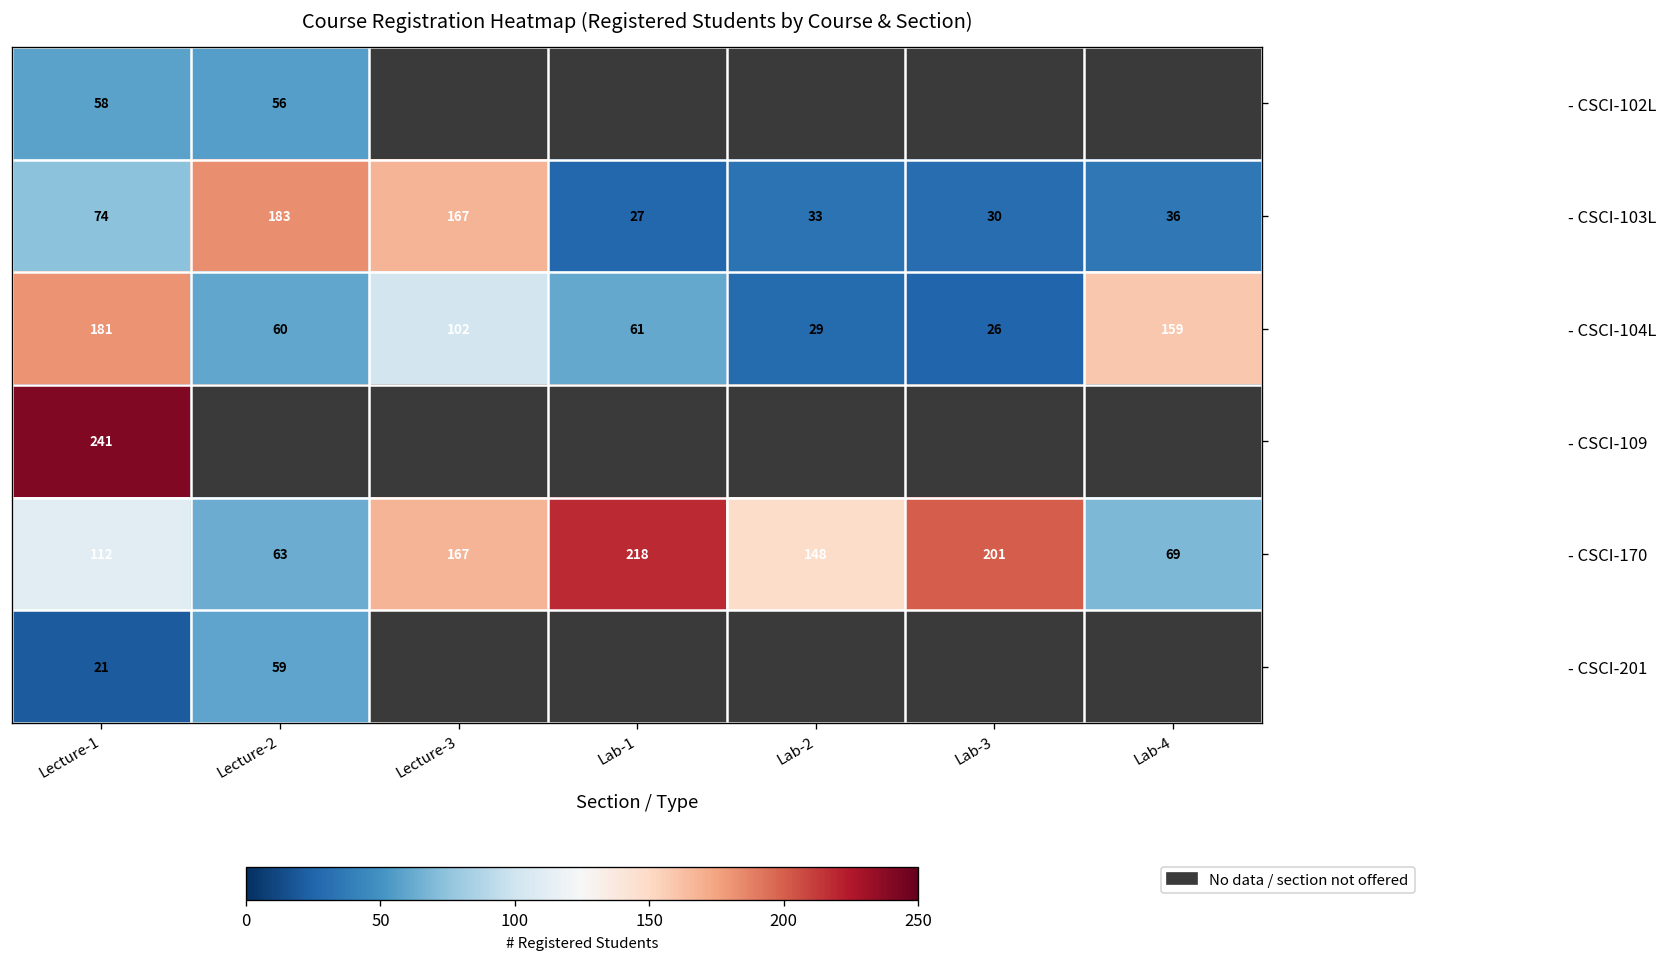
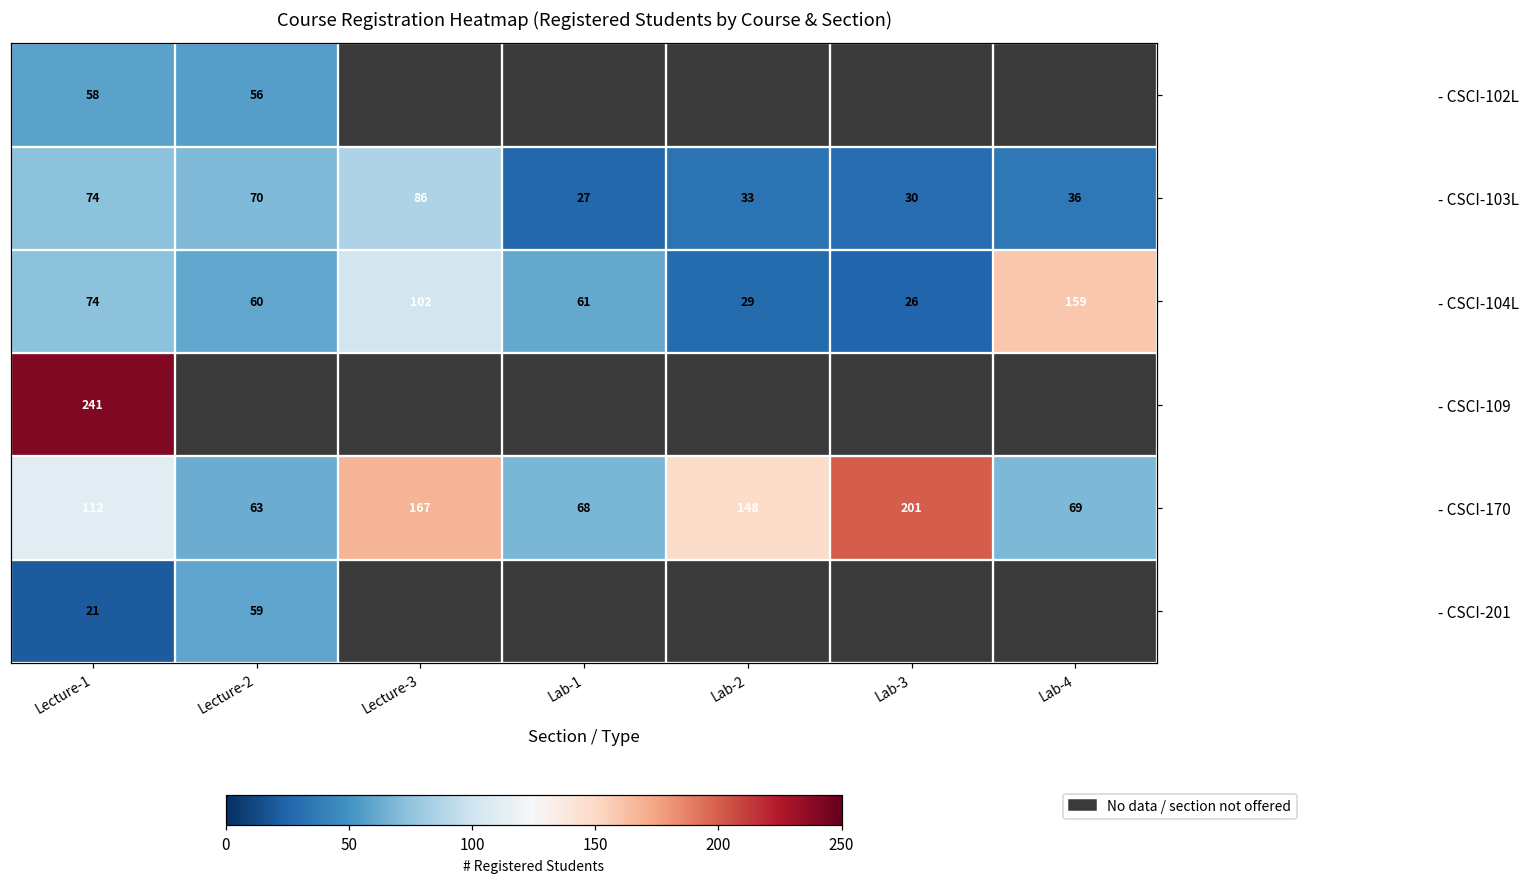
  {
    "- CSCI-102L": {
      "Lecture-1": 58,
      "Lecture-2": 56
    },
    "- CSCI-103L": {
      "Lecture-1": 74,
-     "Lecture-2": 183,
-     "Lecture-3": 167,
+     "Lecture-2": 70,
+     "Lecture-3": 86,
      "Lab-1": 27,
      "Lab-2": 33,
      "Lab-3": 30,
      "Lab-4": 36
    },
    "- CSCI-104L": {
-     "Lecture-1": 181,
+     "Lecture-1": 74,
      "Lecture-2": 60,
      "Lab-1": 61,
      "Lab-2": 29,
      "Lab-3": 26,
      "Lab-4": 159
    },
    "- CSCI-109": {
      "Lecture-1": 241
    },
    "- CSCI-170": {
      "Lecture-2": 63,
      "Lecture-3": 167,
-     "Lab-1": 218,
+     "Lab-1": 68,
      "Lab-2": 148,
      "Lab-3": 201,
      "Lab-4": 69
    },
    "- CSCI-201": {
      "Lecture-1": 21,
      "Lecture-2": 59
    }
  }
